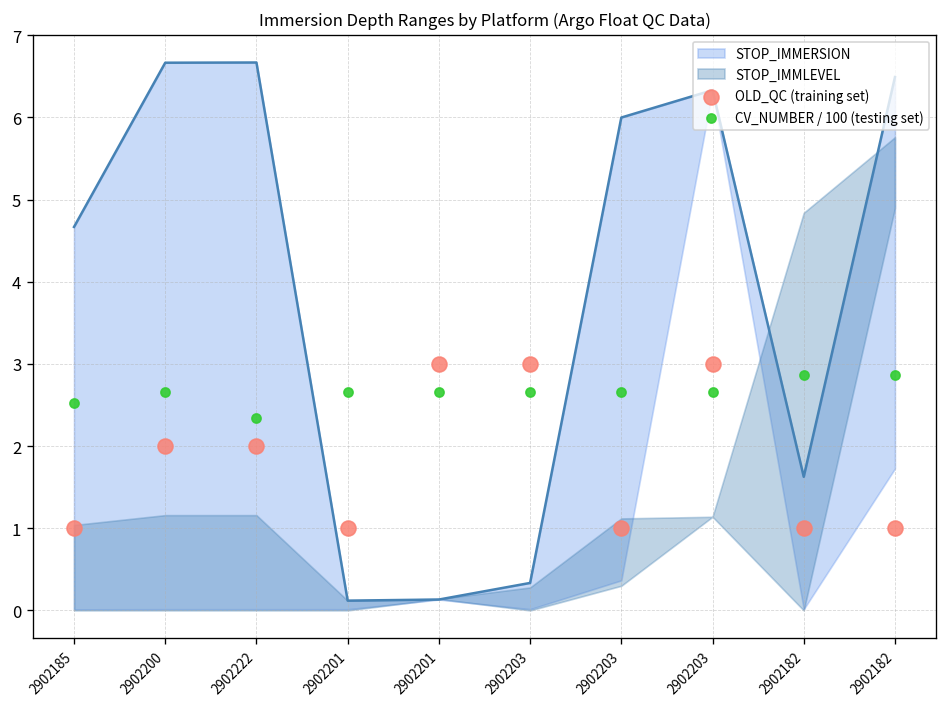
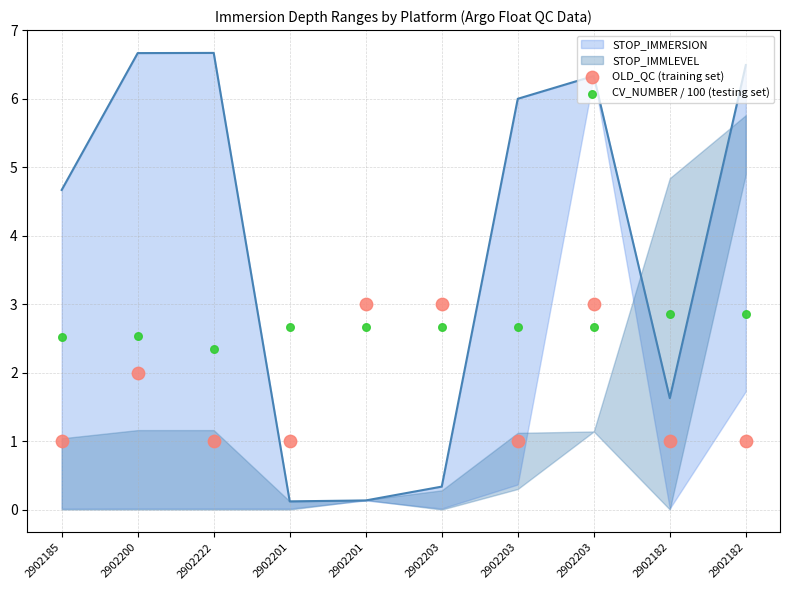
  {
    "OLD_QC (training set)": {
-     "2902222": 2
+     "2902222": 1
    },
    "CV_NUMBER / 100 (testing set)": {
-     "2902200": 2.7
+     "2902200": 2.5
    }
  }
